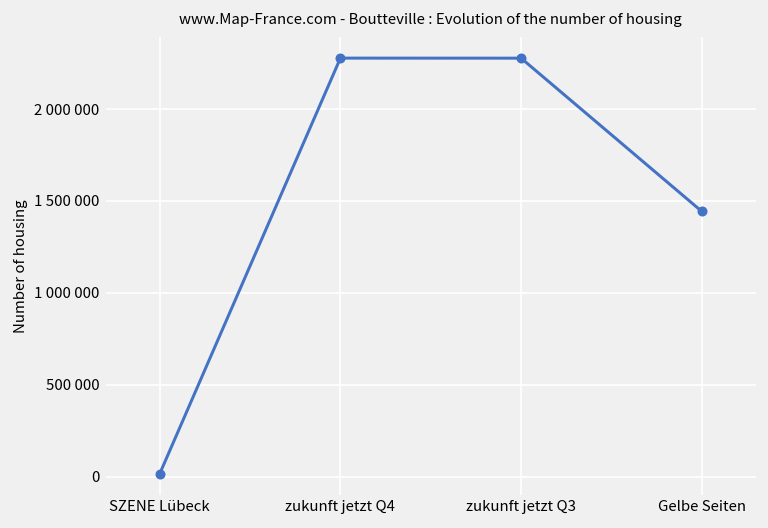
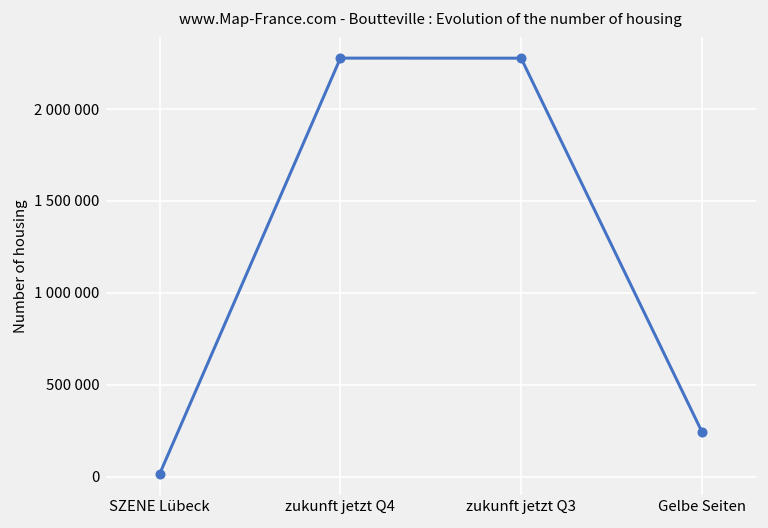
  {
    "SZENE Lübeck": 20000,
    "zukunft jetzt Q4": 2280000,
    "zukunft jetzt Q3": 2280000,
-   "Gelbe Seiten": 1440000
+   "Gelbe Seiten": 250000
  }
